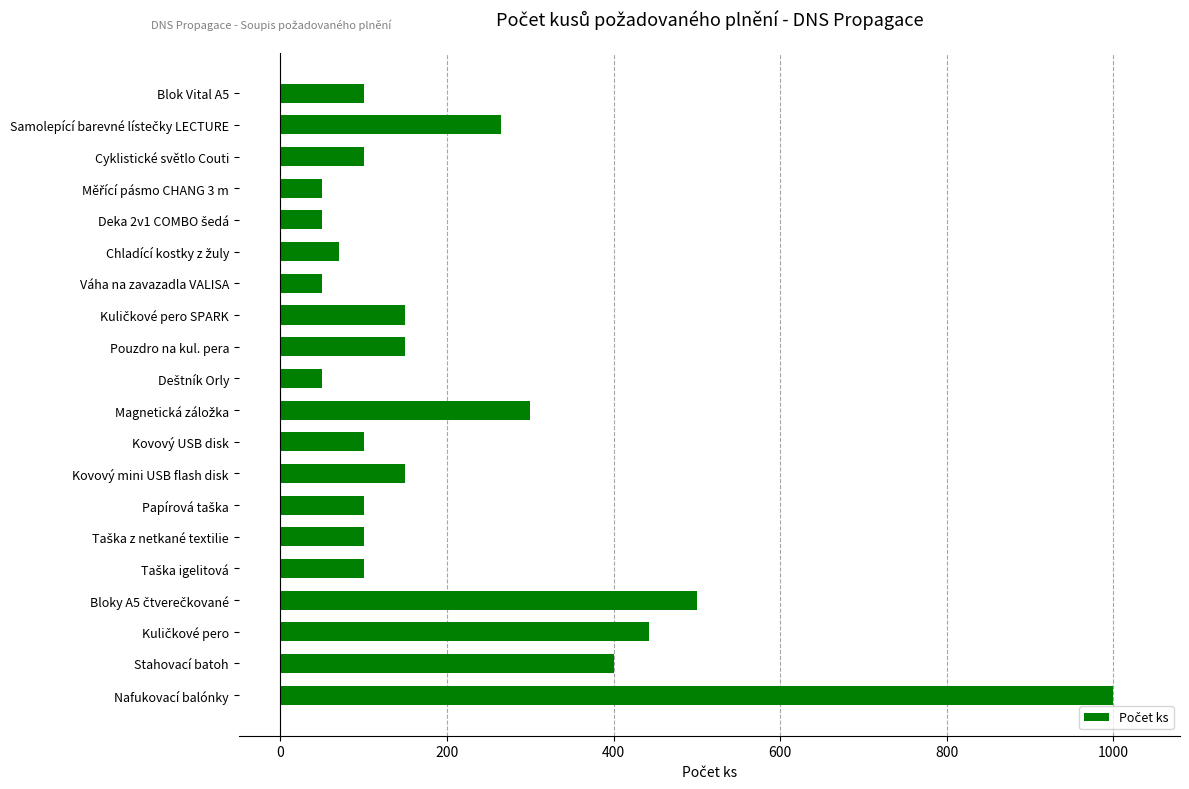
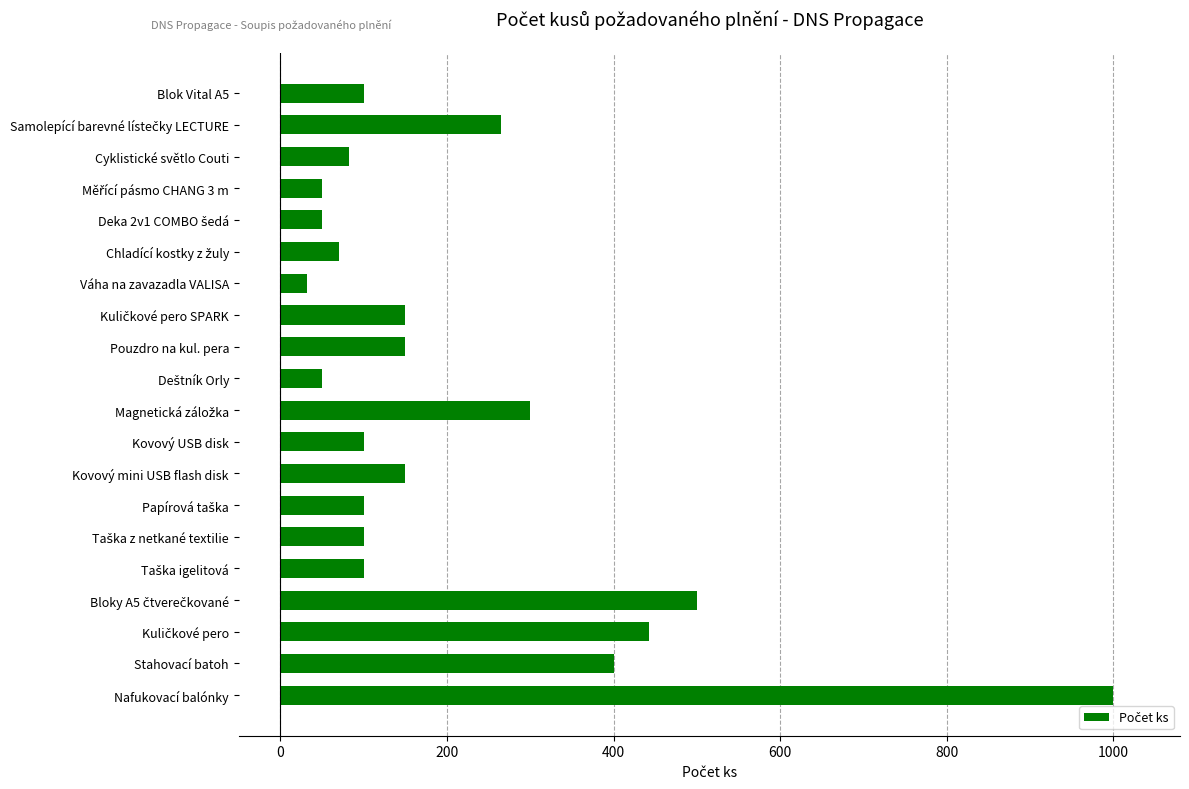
  {
    "Blok Vital A5": 100,
    "Samolepící barevné lístečky LECTURE": 270,
-   "Cyklistické světlo Couti": 100,
+   "Cyklistické světlo Couti": 80,
    "Měřící pásmo CHANG 3 m": 50,
    "Deka 2v1 COMBO šedá": 50,
    "Chladící kostky z žuly": 70,
-   "Váha na zavazadla VALISA": 50,
+   "Váha na zavazadla VALISA": 30,
    "Kuličkové pero SPARK": 150,
    "Pouzdro na kul. pera": 150,
    "Deštník Orly": 50,
    "Magnetická záložka": 300,
    "Kovový USB disk": 100,
    "Kovový mini USB flash disk": 150,
    "Papírová taška": 100,
    "Taška z netkané textilie": 100,
    "Taška igelitová": 100,
    "Bloky A5 čtverečkované": 500,
    "Kuličkové pero": 440,
    "Stahovací batoh": 400,
    "Nafukovací balónky": 1000
  }
